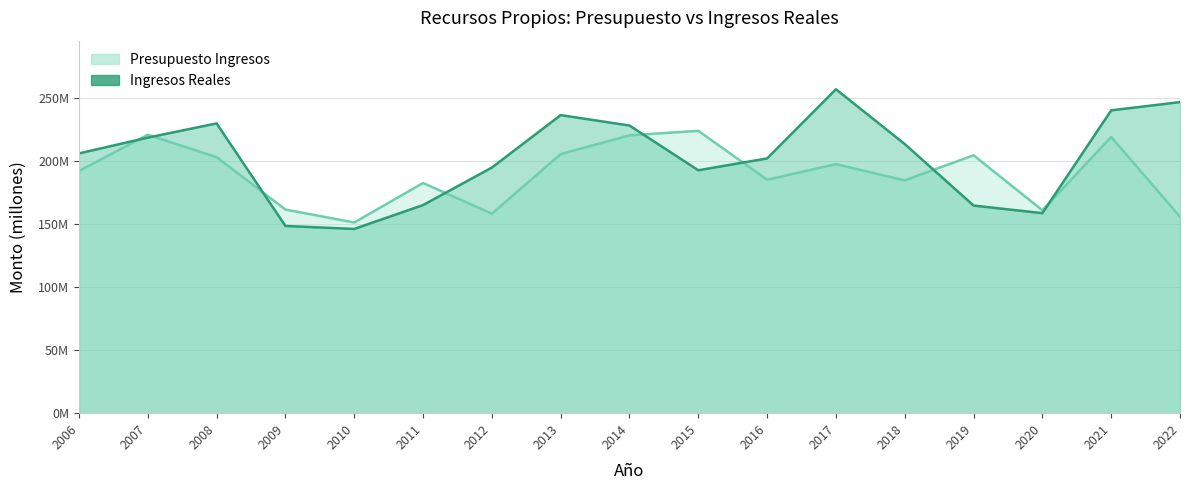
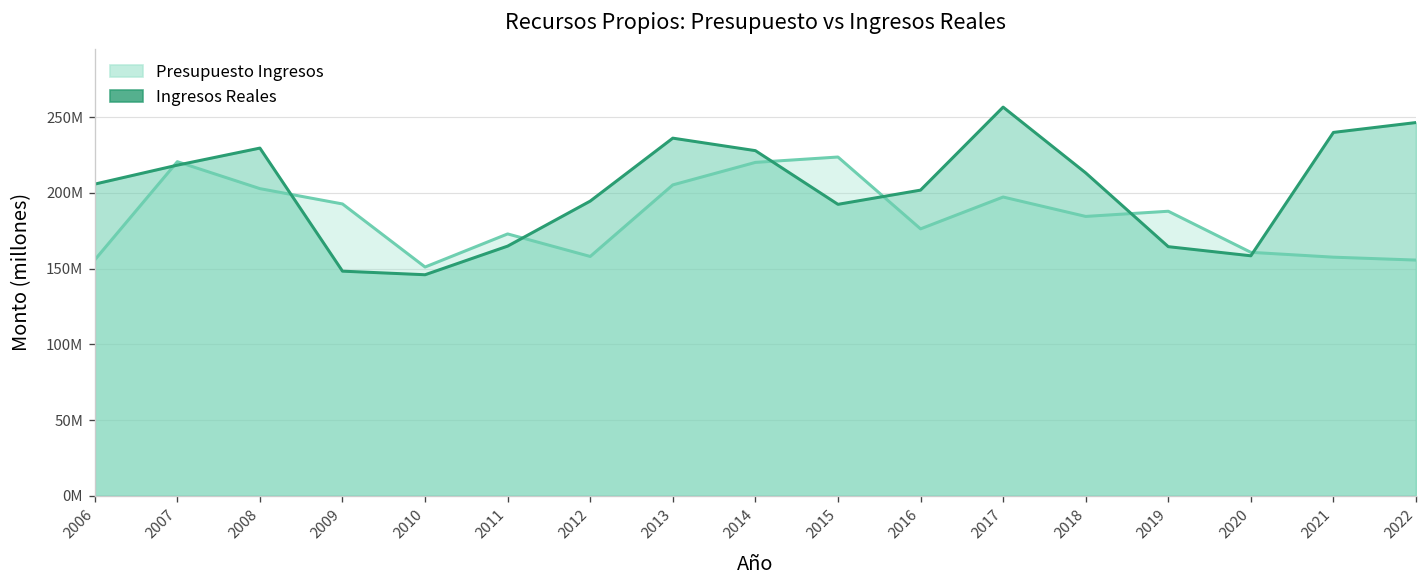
  {
    "Presupuesto Ingresos": {
-     "2006": 192000000,
+     "2006": 156000000,
      "2007": 221000000,
      "2008": 203000000,
-     "2009": 161000000,
+     "2009": 193000000,
      "2010": 151000000,
-     "2011": 182000000,
+     "2011": 173000000,
      "2012": 158000000,
      "2013": 205000000,
      "2014": 220000000,
      "2015": 224000000,
-     "2016": 185000000,
+     "2016": 176000000,
      "2017": 197000000,
      "2018": 184000000,
-     "2019": 204000000,
+     "2019": 188000000,
      "2020": 161000000,
-     "2021": 219000000,
+     "2021": 158000000,
      "2022": 156000000
    }
  }
